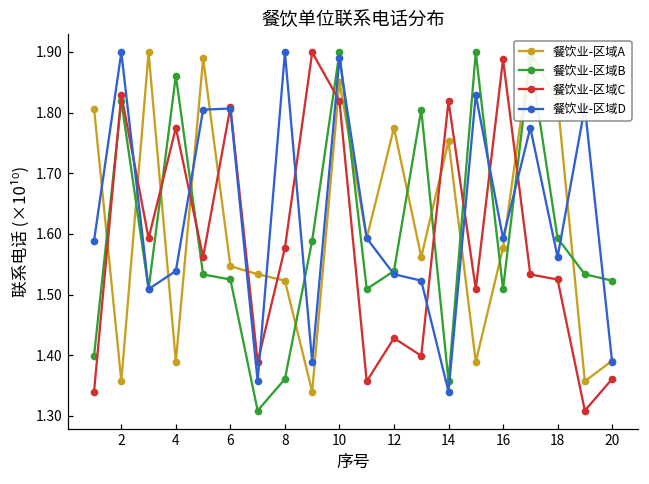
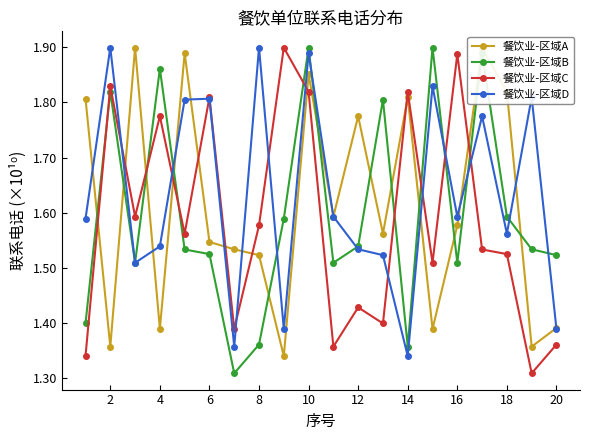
  {
    "餐饮业-区域A": {
      "2": 1.36,
      "4": 1.39,
      "6": 1.55,
      "8": 1.52,
      "10": 1.85,
      "12": 1.77,
-     "14": 1.75,
+     "14": 1.81,
      "16": 1.58
    },
    "餐饮业-区域B": {
      "2": 1.82,
      "4": 1.86,
      "6": 1.52,
      "8": 1.36,
      "10": 1.90,
      "12": 1.54,
      "14": 1.36,
      "16": 1.51,
      "18": 1.59,
      "20": 1.52
    },
    "餐饮业-区域C": {
      "2": 1.83,
      "4": 1.77,
      "8": 1.58,
      "10": 1.82,
      "12": 1.43,
      "14": 1.82,
      "16": 1.89,
      "18": 1.52,
      "20": 1.36
    },
    "餐饮业-区域D": {
      "2": 1.90,
      "4": 1.54,
      "8": 1.90,
      "10": 1.89,
      "12": 1.53,
      "14": 1.34,
      "16": 1.59,
      "18": 1.56
    }
  }
